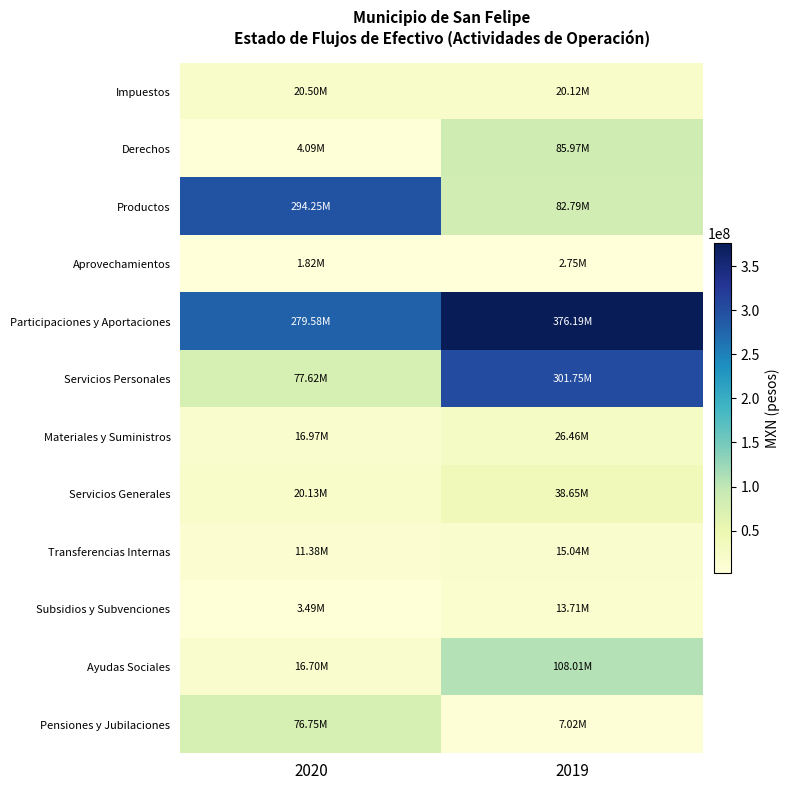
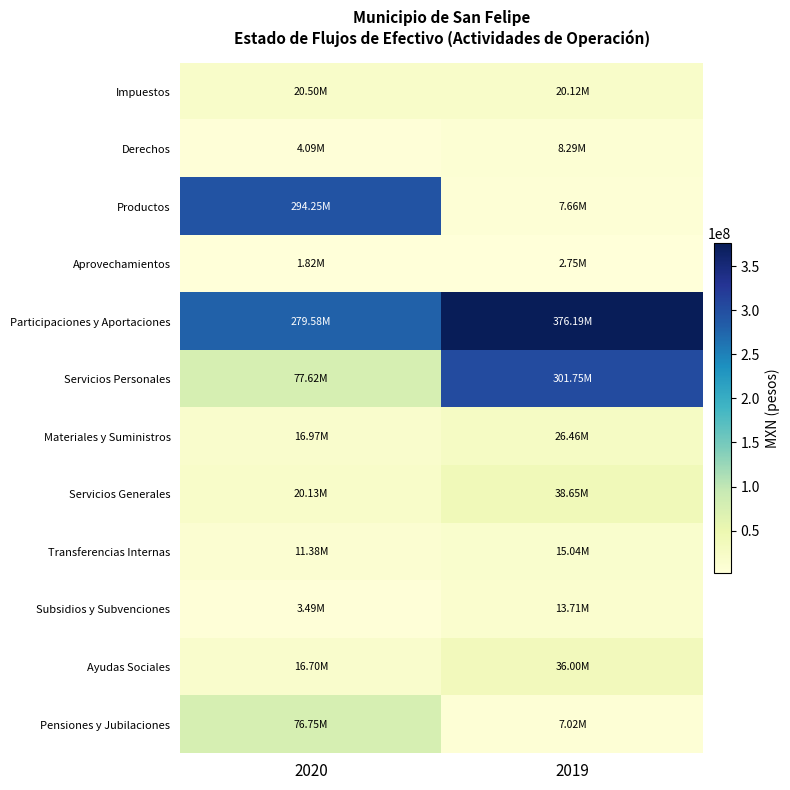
  {
    "Impuestos": {
      "2020": "20.50M",
      "2019": "20.12M"
    },
    "Derechos": {
      "2020": "4.09M",
-     "2019": "85.97M"
+     "2019": "8.29M"
    },
    "Productos": {
      "2020": "294.25M",
-     "2019": "82.79M"
+     "2019": "7.66M"
    },
    "Aprovechamientos": {
      "2020": "1.82M",
      "2019": "2.75M"
    },
    "Participaciones y Aportaciones": {
      "2020": "279.58M",
      "2019": "376.19M"
    },
    "Servicios Personales": {
      "2020": "77.62M",
      "2019": "301.75M"
    },
    "Materiales y Suministros": {
      "2020": "16.97M",
      "2019": "26.46M"
    },
    "Servicios Generales": {
      "2020": "20.13M",
      "2019": "38.65M"
    },
    "Transferencias Internas": {
      "2020": "11.38M",
      "2019": "15.04M"
    },
    "Subsidios y Subvenciones": {
      "2020": "3.49M",
      "2019": "13.71M"
    },
    "Ayudas Sociales": {
      "2020": "16.70M",
-     "2019": "108.01M"
+     "2019": "36.00M"
    },
    "Pensiones y Jubilaciones": {
      "2020": "76.75M",
      "2019": "7.02M"
    }
  }
